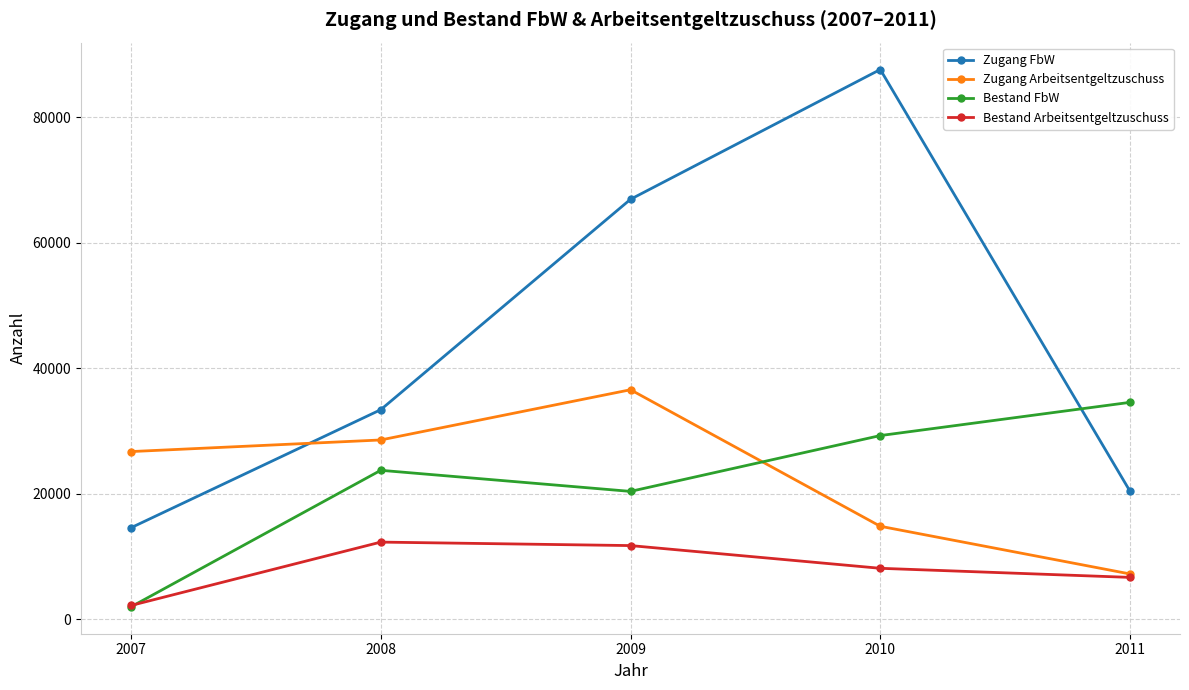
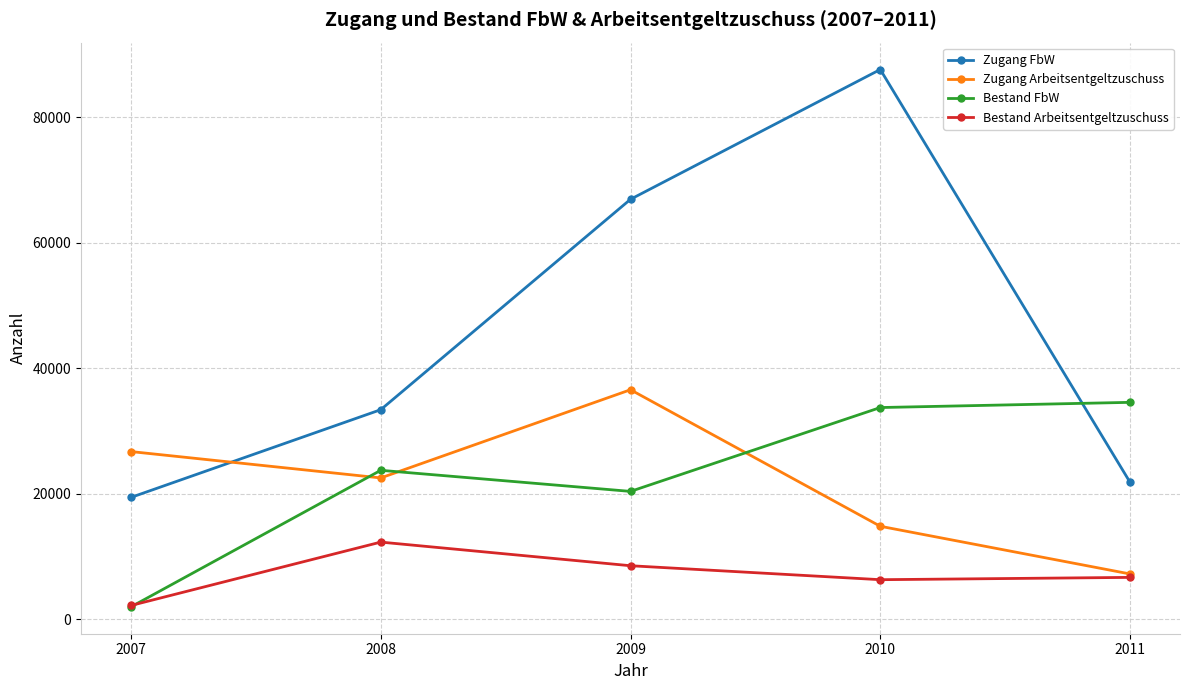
  {
    "Zugang FbW": {
-     "2007": 15000,
+     "2007": 19000,
      "2008": 33000,
      "2009": 67000,
      "2010": 88000,
-     "2011": 20000
+     "2011": 22000
    },
    "Zugang Arbeitsentgeltzuschuss": {
      "2007": 27000,
-     "2008": 29000,
+     "2008": 23000,
      "2009": 37000,
      "2010": 15000,
      "2011": 7000
    },
    "Bestand FbW": {
      "2008": 24000,
      "2009": 20000,
-     "2010": 29000,
+     "2010": 34000,
      "2011": 35000
    },
    "Bestand Arbeitsentgeltzuschuss": {
      "2008": 12000,
-     "2009": 12000,
-     "2010": 8000,
+     "2009": 9000,
+     "2010": 6000,
      "2011": 7000
    }
  }
